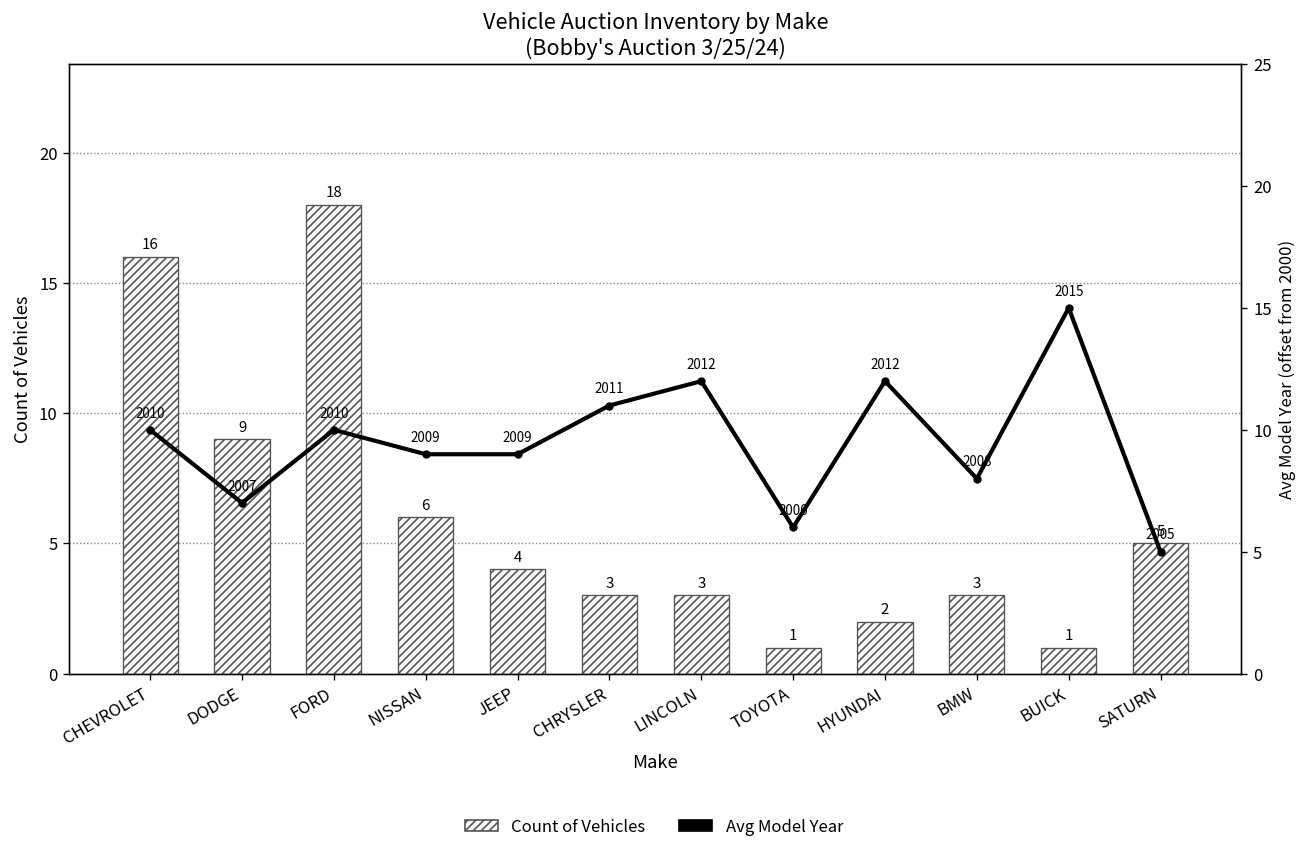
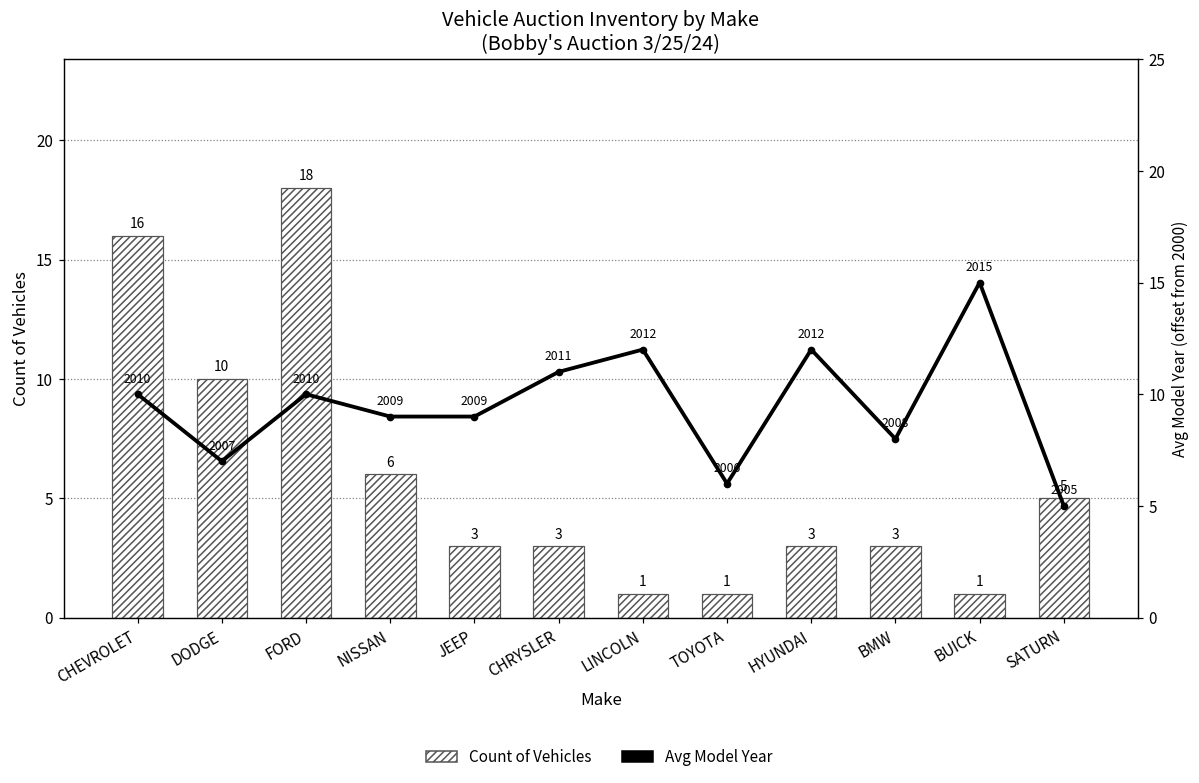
  {
    "Count of Vehicles": {
      "CHEVROLET": 16,
-     "DODGE": 9,
+     "DODGE": 10,
      "FORD": 18,
      "NISSAN": 6,
-     "JEEP": 4,
+     "JEEP": 3,
      "CHRYSLER": 3,
-     "LINCOLN": 3,
+     "LINCOLN": 1,
      "TOYOTA": 1,
-     "HYUNDAI": 2,
+     "HYUNDAI": 3,
      "BMW": 3,
      "BUICK": 1
    }
  }
